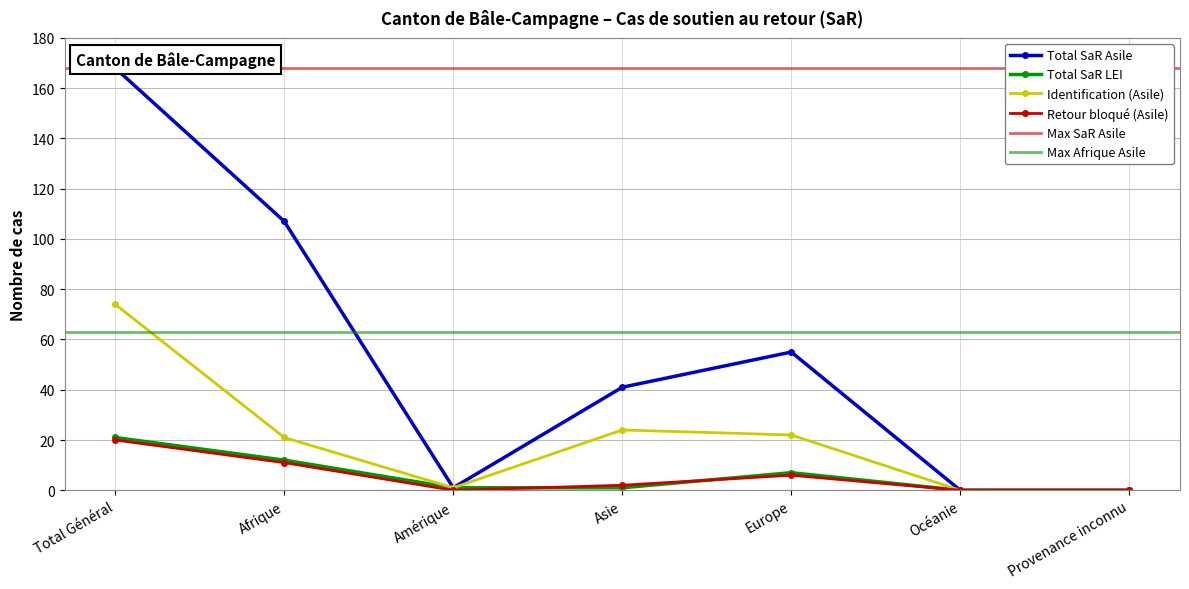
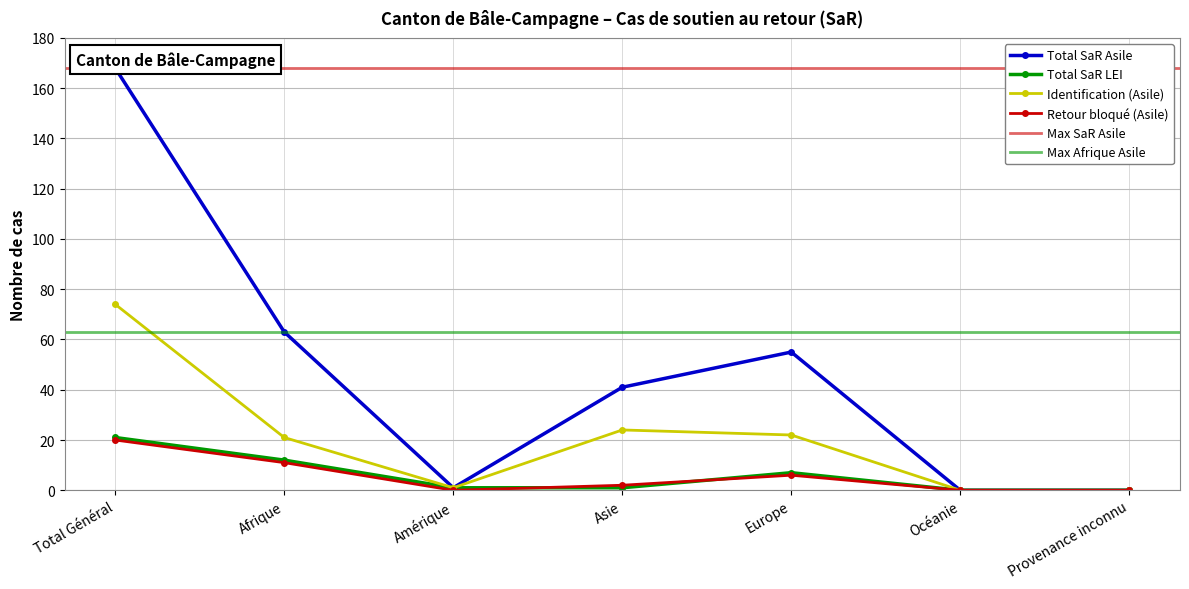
  {
    "Total SaR Asile": {
-     "Afrique": 107,
+     "Afrique": 63,
      "Asie": 41,
      "Europe": 55
    },
    "Identification (Asile)": {
      "Total Général": 74,
      "Afrique": 21,
      "Asie": 24,
      "Europe": 22
    }
  }
